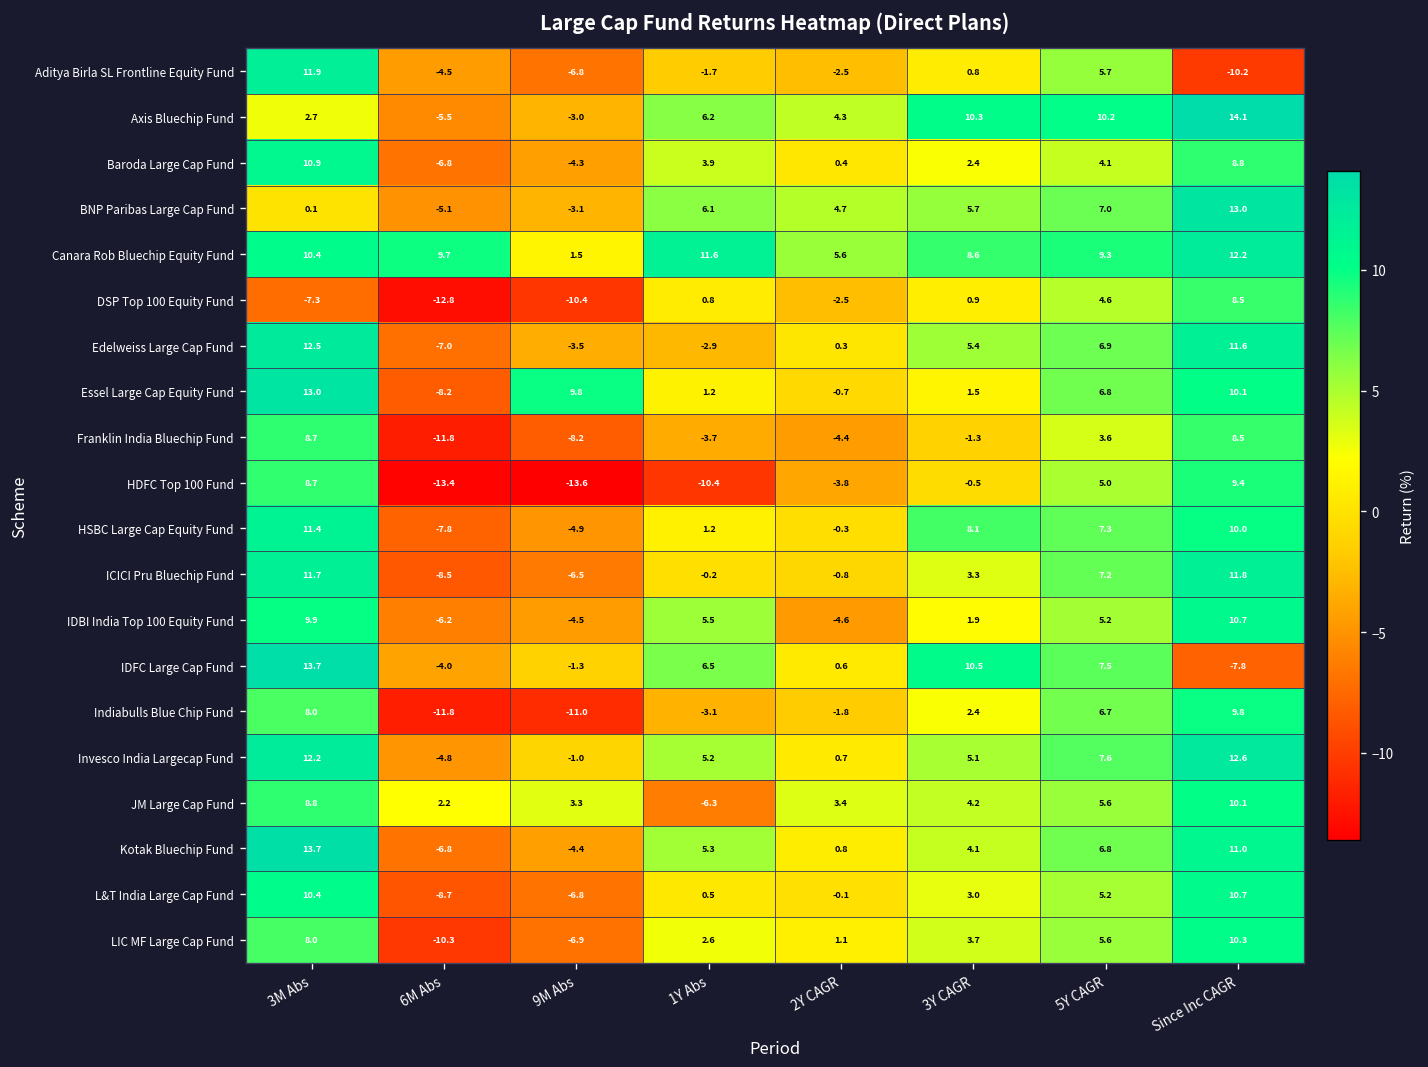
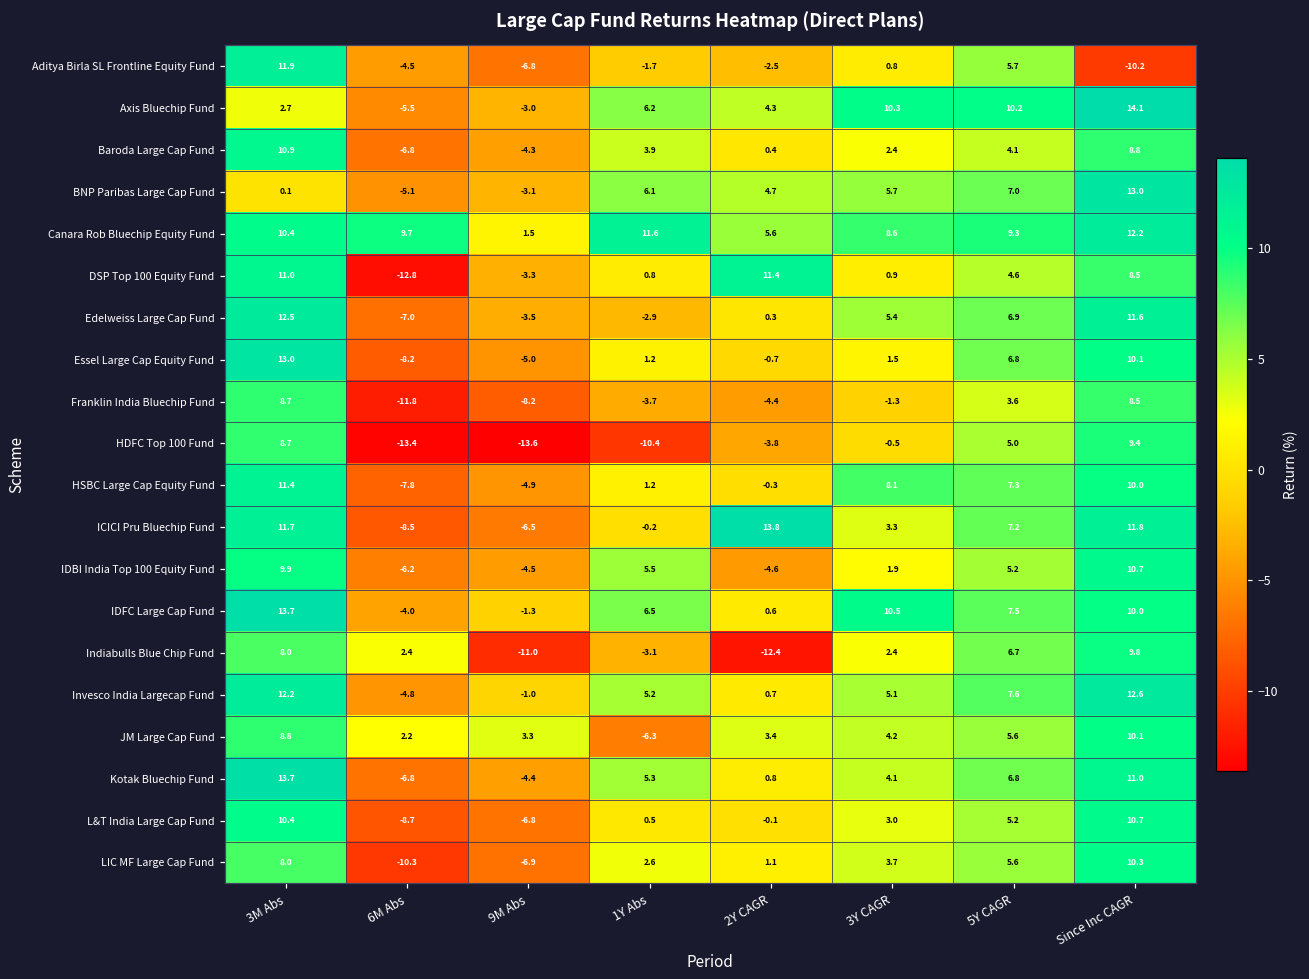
  {
    "Aditya Birla SL Frontline Equity Fund": {
      "3M Abs": 11.9,
      "6M Abs": -4.5,
      "9M Abs": -6.8,
      "1Y Abs": -1.7,
      "2Y CAGR": -2.5,
      "3Y CAGR": 0.8,
      "5Y CAGR": 5.7,
      "Since Inc CAGR": -10.2
    },
    "Axis Bluechip Fund": {
      "3M Abs": 2.7,
      "6M Abs": -5.5,
      "9M Abs": -3.0,
      "1Y Abs": 6.2,
      "2Y CAGR": 4.3,
      "3Y CAGR": 10.3,
      "5Y CAGR": 10.2,
      "Since Inc CAGR": 14.1
    },
    "Baroda Large Cap Fund": {
      "3M Abs": 10.9,
      "6M Abs": -6.8,
      "9M Abs": -4.3,
      "1Y Abs": 3.9,
      "2Y CAGR": 0.4,
      "3Y CAGR": 2.4,
      "5Y CAGR": 4.1,
      "Since Inc CAGR": 8.8
    },
    "BNP Paribas Large Cap Fund": {
      "3M Abs": 0.1,
      "6M Abs": -5.1,
      "9M Abs": -3.1,
      "1Y Abs": 6.1,
      "2Y CAGR": 4.7,
      "3Y CAGR": 5.7,
      "5Y CAGR": 7.0,
      "Since Inc CAGR": 13.0
    },
    "Canara Rob Bluechip Equity Fund": {
      "3M Abs": 10.4,
      "6M Abs": 9.7,
      "9M Abs": 1.5,
      "1Y Abs": 11.6,
      "2Y CAGR": 5.6,
      "3Y CAGR": 8.6,
      "5Y CAGR": 9.3,
      "Since Inc CAGR": 12.2
    },
    "DSP Top 100 Equity Fund": {
-     "3M Abs": -7.3,
+     "3M Abs": 11.0,
      "6M Abs": -12.8,
-     "9M Abs": -10.4,
+     "9M Abs": -3.3,
      "1Y Abs": 0.8,
-     "2Y CAGR": -2.5,
+     "2Y CAGR": 11.4,
      "3Y CAGR": 0.9,
      "5Y CAGR": 4.6,
      "Since Inc CAGR": 8.5
    },
    "Edelweiss Large Cap Fund": {
      "3M Abs": 12.5,
      "6M Abs": -7.0,
      "9M Abs": -3.5,
      "1Y Abs": -2.9,
      "2Y CAGR": 0.3,
      "3Y CAGR": 5.4,
      "5Y CAGR": 6.9,
      "Since Inc CAGR": 11.6
    },
    "Essel Large Cap Equity Fund": {
      "3M Abs": 13.0,
      "6M Abs": -8.2,
-     "9M Abs": 9.8,
+     "9M Abs": -5.0,
      "1Y Abs": 1.2,
      "2Y CAGR": -0.7,
      "3Y CAGR": 1.5,
      "5Y CAGR": 6.8,
      "Since Inc CAGR": 10.1
    },
    "Franklin India Bluechip Fund": {
      "3M Abs": 8.7,
      "6M Abs": -11.8,
      "9M Abs": -8.2,
      "1Y Abs": -3.7,
      "2Y CAGR": -4.4,
      "3Y CAGR": -1.3,
      "5Y CAGR": 3.6,
      "Since Inc CAGR": 8.5
    },
    "HDFC Top 100 Fund": {
      "3M Abs": 8.7,
      "6M Abs": -13.4,
      "9M Abs": -13.6,
      "1Y Abs": -10.4,
      "2Y CAGR": -3.8,
      "3Y CAGR": -0.5,
      "5Y CAGR": 5.0,
      "Since Inc CAGR": 9.4
    },
    "HSBC Large Cap Equity Fund": {
      "3M Abs": 11.4,
      "6M Abs": -7.8,
      "9M Abs": -4.9,
      "1Y Abs": 1.2,
      "2Y CAGR": -0.3,
      "3Y CAGR": 8.1,
      "5Y CAGR": 7.3,
      "Since Inc CAGR": 10.0
    },
    "ICICI Pru Bluechip Fund": {
      "3M Abs": 11.7,
      "6M Abs": -8.5,
      "9M Abs": -6.5,
      "1Y Abs": -0.2,
-     "2Y CAGR": -0.8,
+     "2Y CAGR": 13.8,
      "3Y CAGR": 3.3,
      "5Y CAGR": 7.2,
      "Since Inc CAGR": 11.8
    },
    "IDBI India Top 100 Equity Fund": {
      "3M Abs": 9.9,
      "6M Abs": -6.2,
      "9M Abs": -4.5,
      "1Y Abs": 5.5,
      "2Y CAGR": -4.6,
      "3Y CAGR": 1.9,
      "5Y CAGR": 5.2,
      "Since Inc CAGR": 10.7
    },
    "IDFC Large Cap Fund": {
      "3M Abs": 13.7,
      "6M Abs": -4.0,
      "9M Abs": -1.3,
      "1Y Abs": 6.5,
      "2Y CAGR": 0.6,
      "3Y CAGR": 10.5,
      "5Y CAGR": 7.5,
-     "Since Inc CAGR": -7.8
+     "Since Inc CAGR": 10.0
    },
    "Indiabulls Blue Chip Fund": {
      "3M Abs": 8.0,
-     "6M Abs": -11.8,
+     "6M Abs": 2.4,
      "9M Abs": -11.0,
      "1Y Abs": -3.1,
-     "2Y CAGR": -1.8,
+     "2Y CAGR": -12.4,
      "3Y CAGR": 2.4,
      "5Y CAGR": 6.7,
      "Since Inc CAGR": 9.8
    },
    "Invesco India Largecap Fund": {
      "3M Abs": 12.2,
      "6M Abs": -4.8,
      "9M Abs": -1.0,
      "1Y Abs": 5.2,
      "2Y CAGR": 0.7,
      "3Y CAGR": 5.1,
      "5Y CAGR": 7.6,
      "Since Inc CAGR": 12.6
    },
    "JM Large Cap Fund": {
      "3M Abs": 8.8,
      "6M Abs": 2.2,
      "9M Abs": 3.3,
      "1Y Abs": -6.3,
      "2Y CAGR": 3.4,
      "3Y CAGR": 4.2,
      "5Y CAGR": 5.6,
      "Since Inc CAGR": 10.1
    },
    "Kotak Bluechip Fund": {
      "3M Abs": 13.7,
      "6M Abs": -6.8,
      "9M Abs": -4.4,
      "1Y Abs": 5.3,
      "2Y CAGR": 0.8,
      "3Y CAGR": 4.1,
      "5Y CAGR": 6.8,
      "Since Inc CAGR": 11.0
    },
    "L&T India Large Cap Fund": {
      "3M Abs": 10.4,
      "6M Abs": -8.7,
      "9M Abs": -6.8,
      "1Y Abs": 0.5,
      "2Y CAGR": -0.1,
      "3Y CAGR": 3.0,
      "5Y CAGR": 5.2,
      "Since Inc CAGR": 10.7
    },
    "LIC MF Large Cap Fund": {
      "3M Abs": 8.0,
      "6M Abs": -10.3,
      "9M Abs": -6.9,
      "1Y Abs": 2.6,
      "2Y CAGR": 1.1,
      "3Y CAGR": 3.7,
      "5Y CAGR": 5.6,
      "Since Inc CAGR": 10.3
    }
  }
